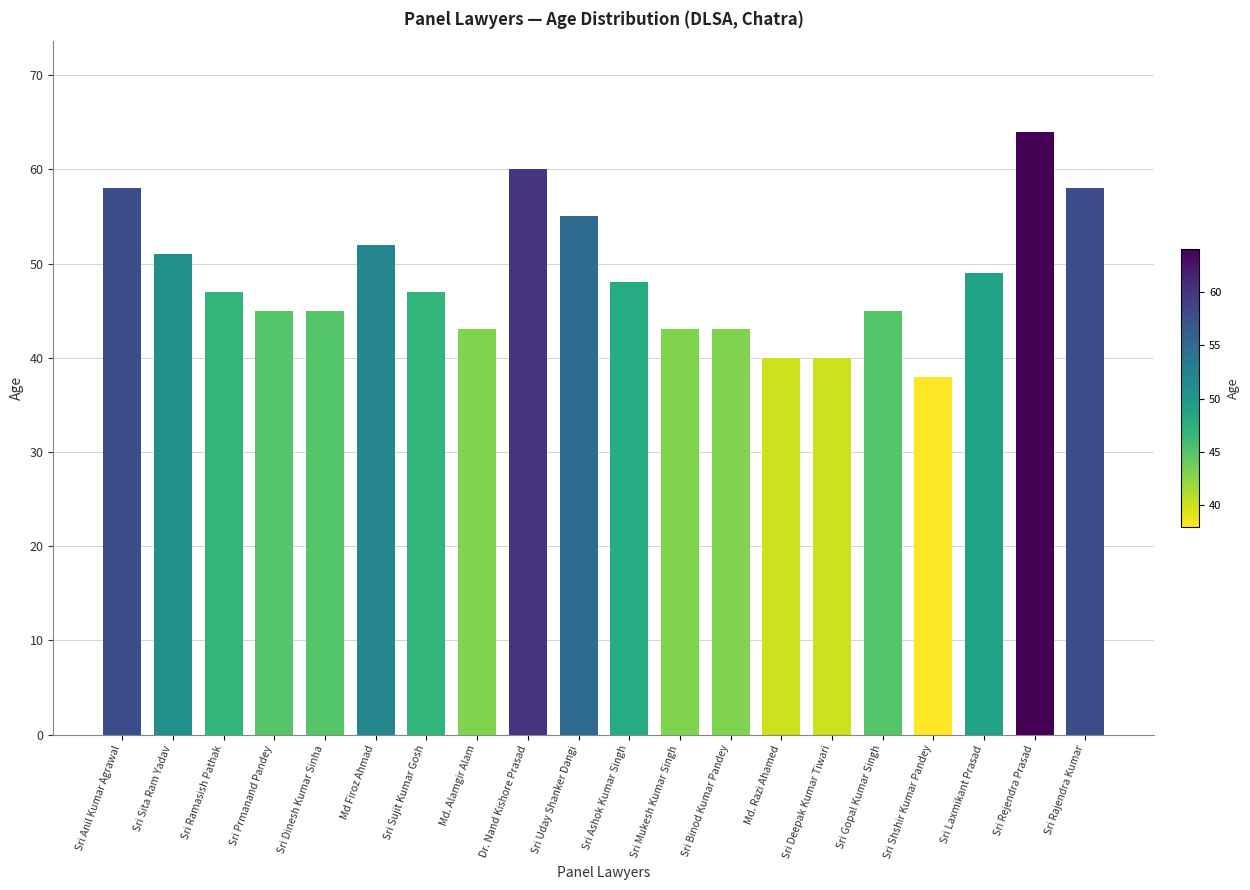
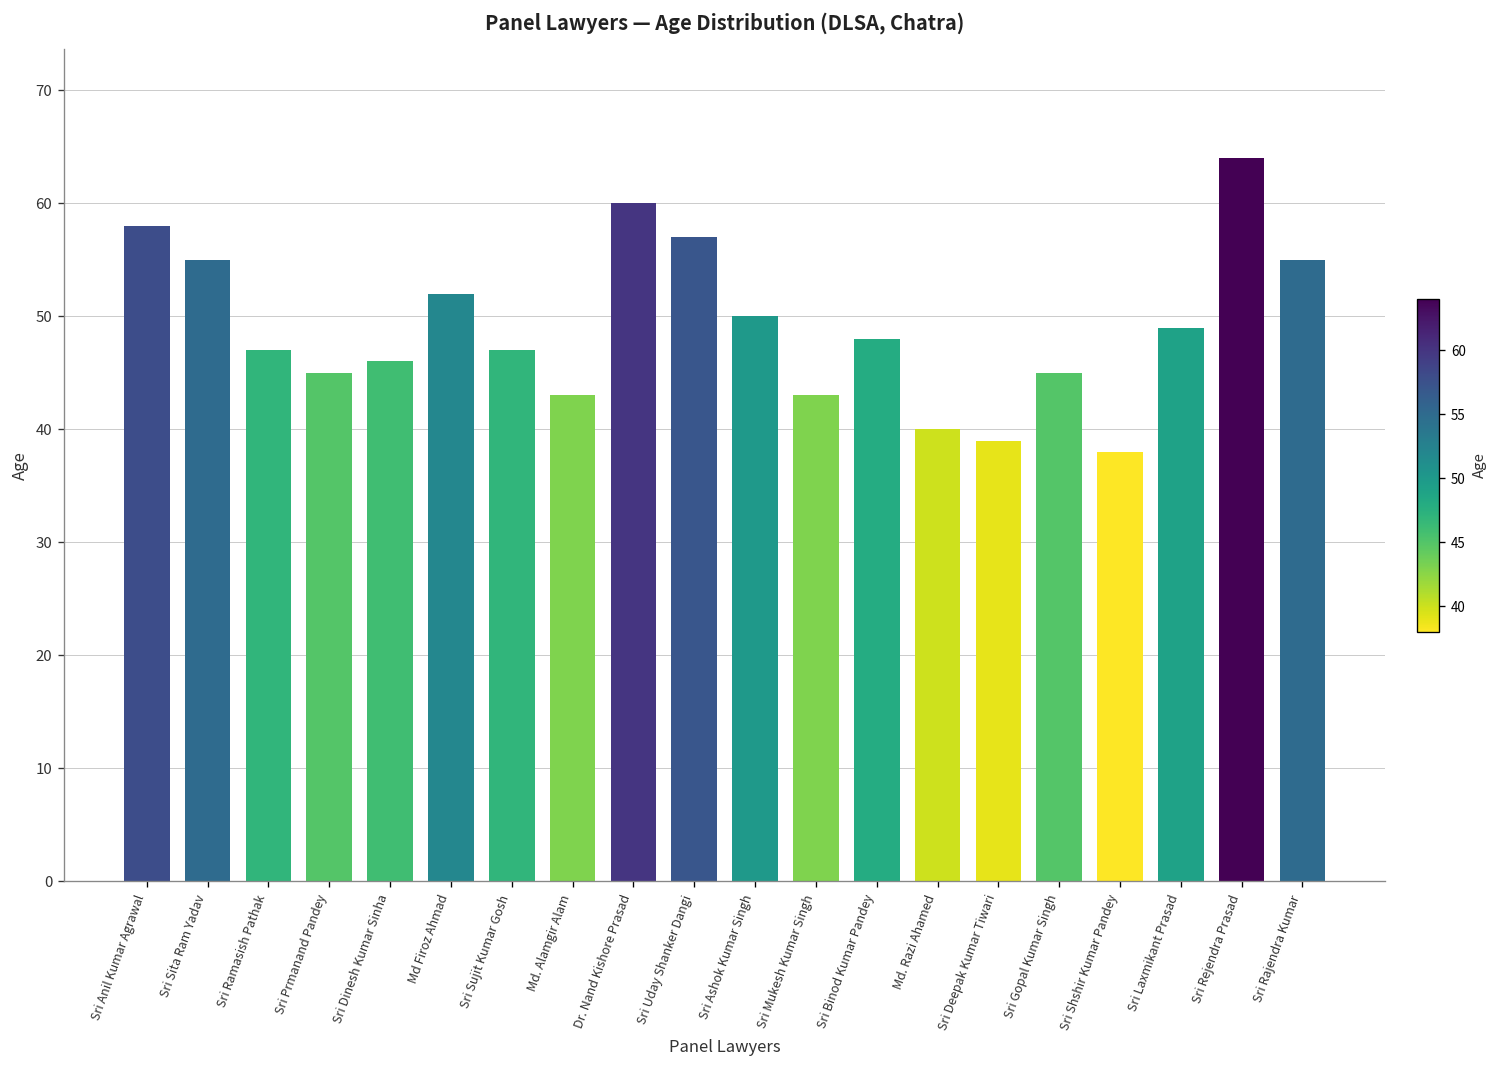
  {
    "Sri Anil Kumar Agrawal": 58,
-   "Sri Sita Ram Yadav": 51,
+   "Sri Sita Ram Yadav": 55,
    "Sri Ramasish Pathak": 47,
    "Sri Prmanand Pandey": 45,
-   "Sri Dinesh Kumar Sinha": 45,
+   "Sri Dinesh Kumar Sinha": 46,
    "Md Firoz Ahmad": 52,
    "Sri Sujit Kumar Gosh": 47,
    "Md. Alamgir Alam": 43,
    "Dr. Nand Kishore Prasad": 60,
-   "Sri Uday Shanker Dangi": 55,
-   "Sri Ashok Kumar Singh": 48,
+   "Sri Uday Shanker Dangi": 57,
+   "Sri Ashok Kumar Singh": 50,
    "Sri Mukesh Kumar Singh": 43,
-   "Sri Binod Kumar Pandey": 43,
+   "Sri Binod Kumar Pandey": 48,
    "Md. Razi Ahamed": 40,
-   "Sri Deepak Kumar Tiwari": 40,
+   "Sri Deepak Kumar Tiwari": 39,
    "Sri Gopal Kumar Singh": 45,
    "Sri Shshir Kumar Pandey": 38,
    "Sri Laxmikant Prasad": 49,
    "Sri Rejendra Prasad": 64,
-   "Sri Rajendra Kumar": 58
+   "Sri Rajendra Kumar": 55
  }
